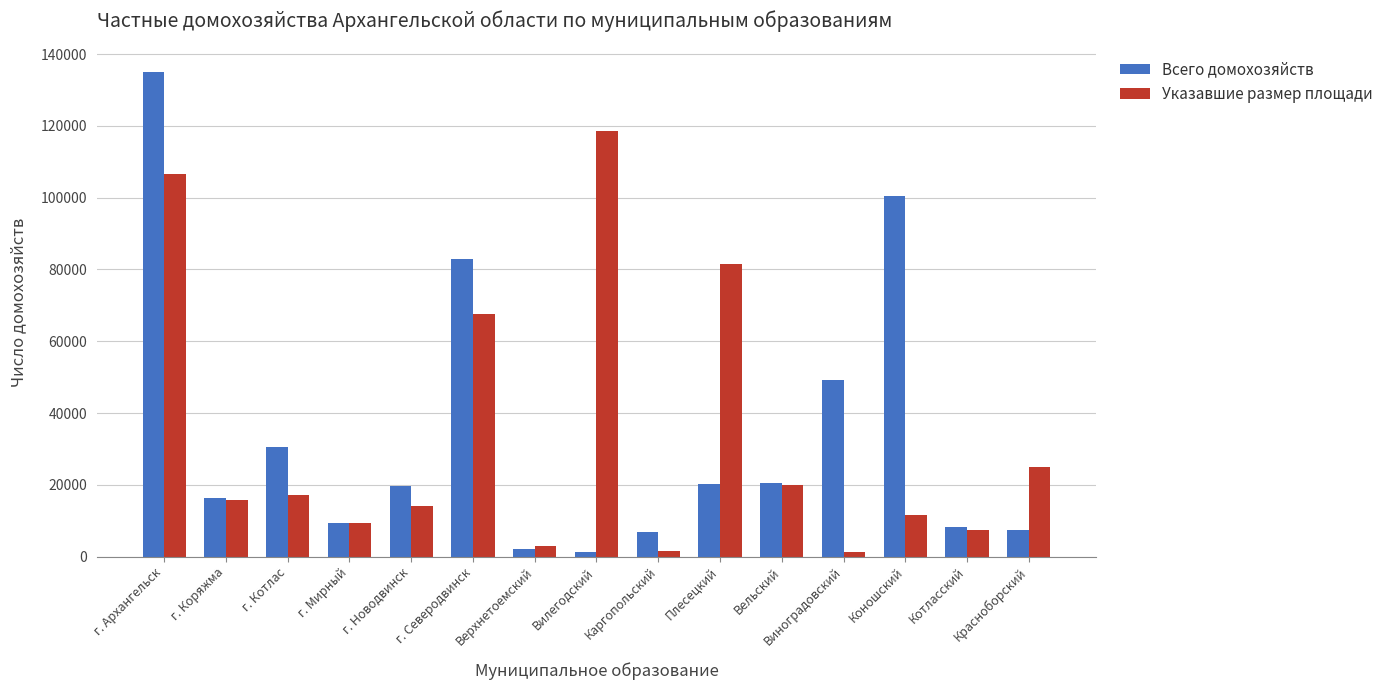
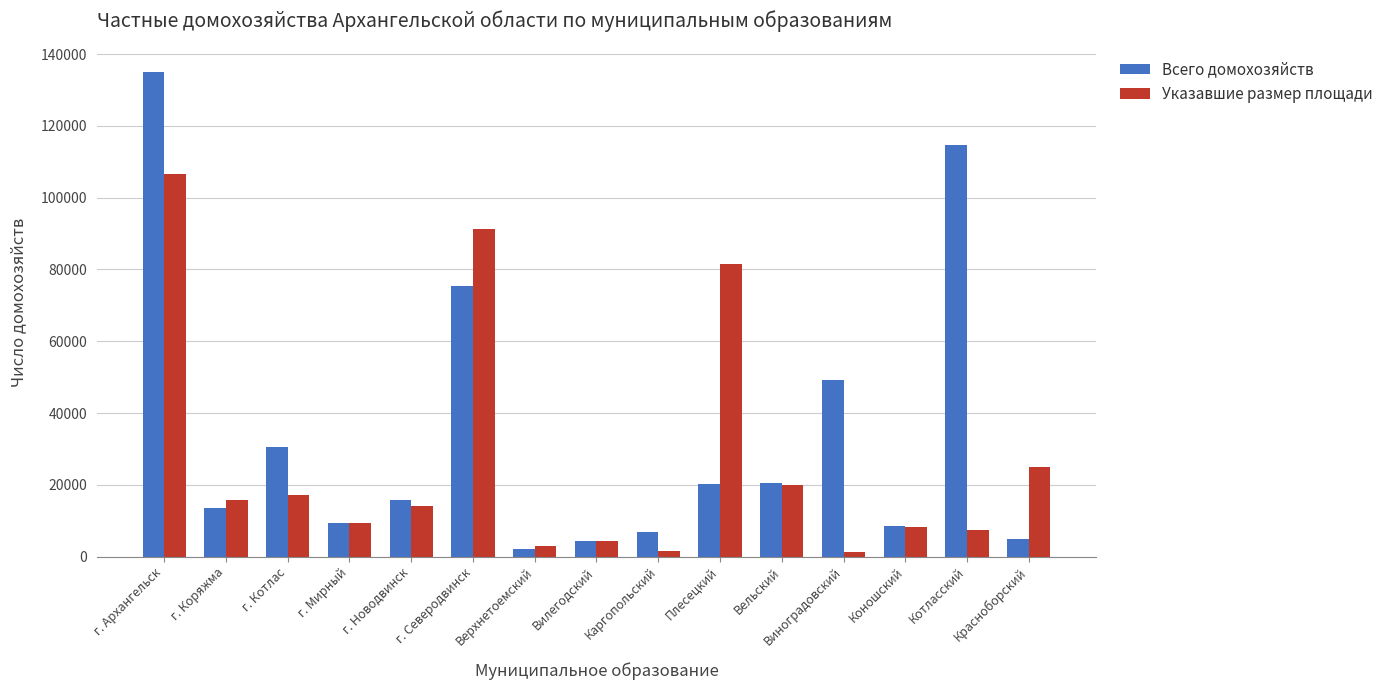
  {
    "Всего домохозяйств": {
      "г. Архангельск": 135000,
-     "г. Коряжма": 16000,
+     "г. Коряжма": 13000,
      "г. Котлас": 30000,
      "г. Мирный": 9000,
-     "г. Новодвинск": 20000,
-     "г. Северодвинск": 83000,
+     "г. Новодвинск": 16000,
+     "г. Северодвинск": 75000,
      "Верхнетоемский": 2000,
-     "Вилегодский": 1000,
+     "Вилегодский": 4000,
      "Каргопольский": 7000,
      "Плесецкий": 20000,
      "Вельский": 21000,
      "Виноградовский": 49000,
-     "Коношский": 101000,
-     "Котласский": 8000,
-     "Красноборский": 8000
+     "Коношский": 8000,
+     "Котласский": 115000,
+     "Красноборский": 5000
    },
    "Указавшие размер площади": {
      "г. Архангельск": 107000,
      "г. Коряжма": 16000,
      "г. Котлас": 17000,
      "г. Мирный": 9000,
      "г. Новодвинск": 14000,
-     "г. Северодвинск": 68000,
+     "г. Северодвинск": 91000,
      "Верхнетоемский": 3000,
-     "Вилегодский": 119000,
+     "Вилегодский": 4000,
      "Каргопольский": 1000,
      "Плесецкий": 82000,
      "Вельский": 20000,
      "Виноградовский": 1000,
-     "Коношский": 12000,
+     "Коношский": 8000,
      "Котласский": 8000,
      "Красноборский": 25000
    }
  }
